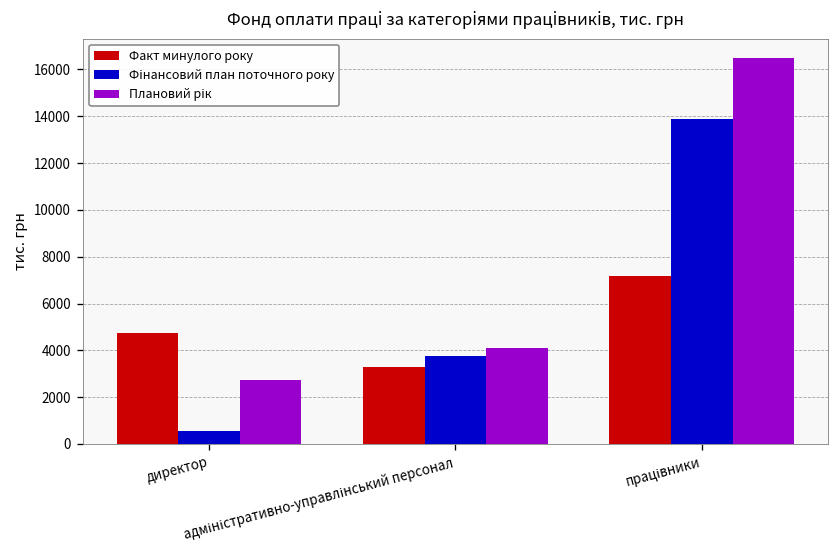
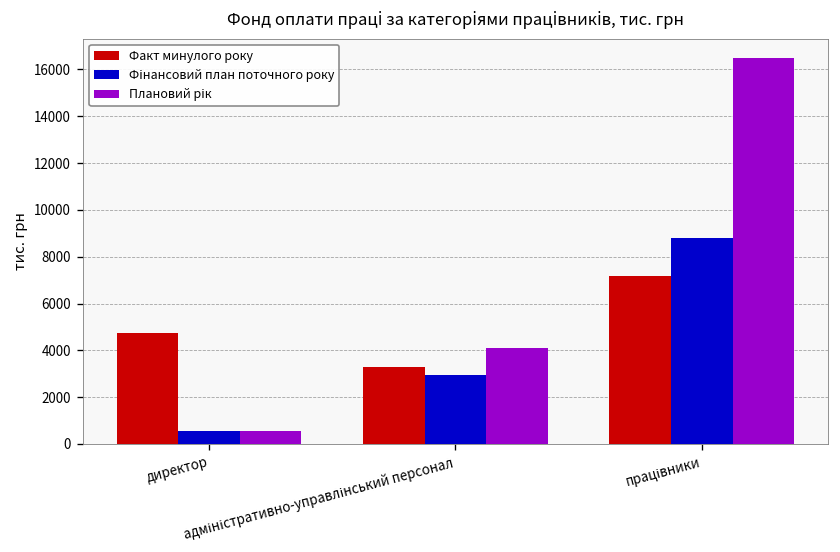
  {
    "Факт минулого року": {
      "директор": 4800,
      "адміністративно-управлінський персонал": 3300,
      "працівники": 7200
    },
    "Фінансовий план поточного року": {
      "директор": 500,
-     "адміністративно-управлінський персонал": 3700,
-     "працівники": 13900
+     "адміністративно-управлінський персонал": 3000,
+     "працівники": 8800
    },
    "Плановий рік": {
-     "директор": 2700,
+     "директор": 500,
      "адміністративно-управлінський персонал": 4100,
      "працівники": 16500
    }
  }
